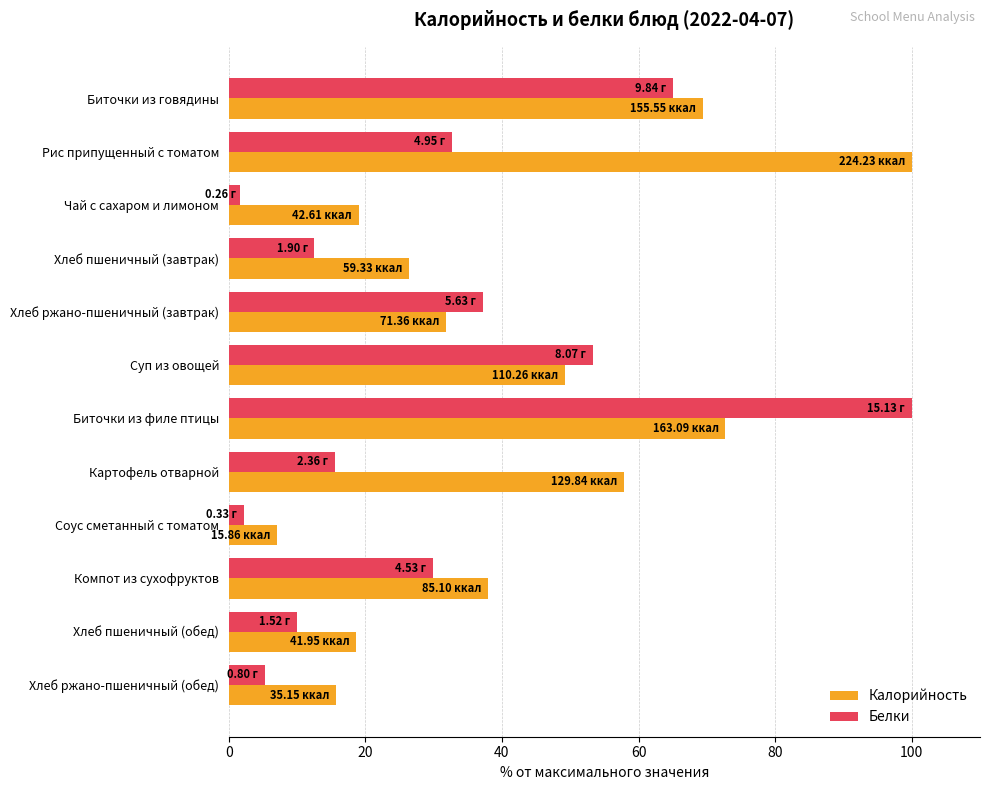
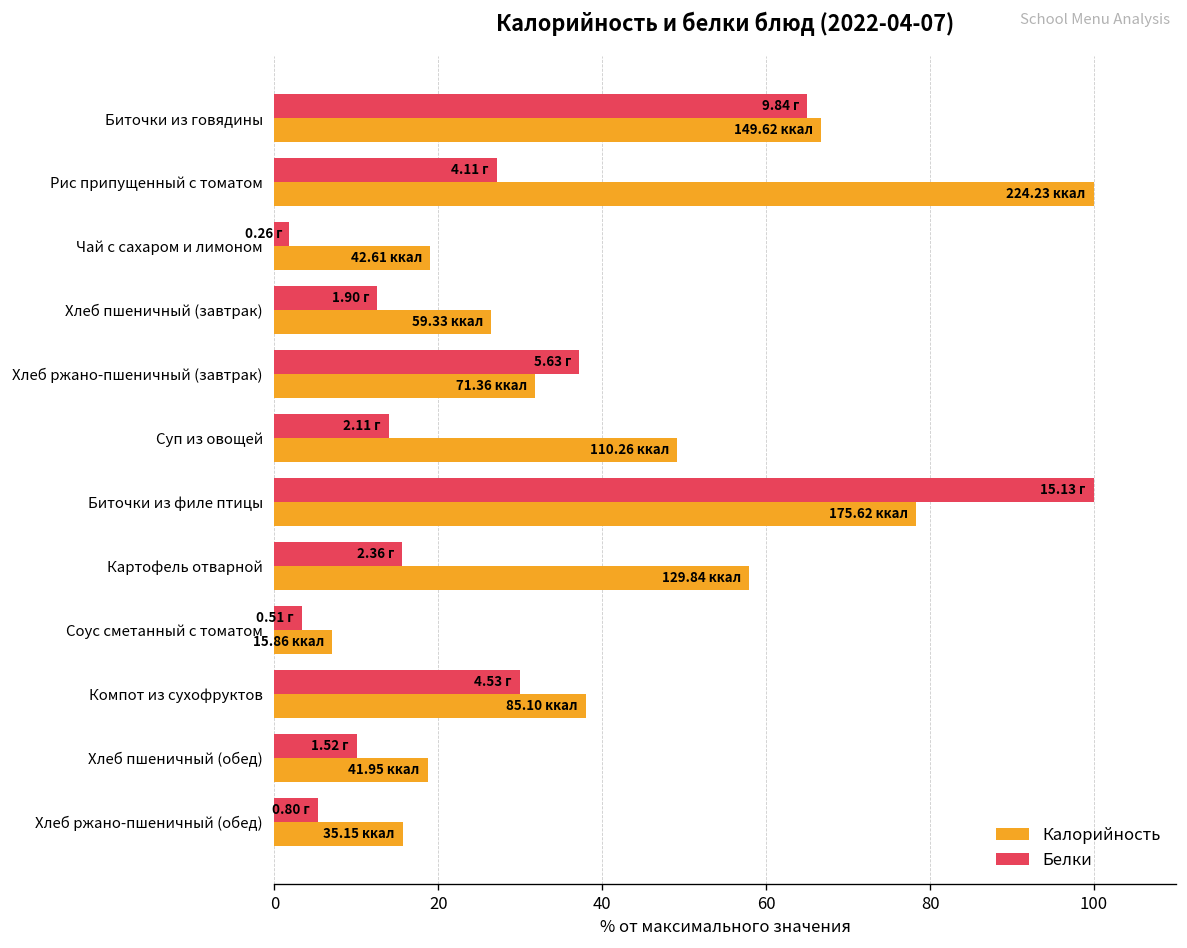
  {
    "Калорийность": {
-     "Биточки из говядины": 155.55,
-     "Биточки из филе птицы": 163.09
+     "Биточки из говядины": 149.62,
+     "Биточки из филе птицы": 175.62
    },
    "Белки": {
-     "Рис припущенный с томатом": 4.95,
-     "Суп из овощей": 8.07,
-     "Соус сметанный с томатом": 0.33
+     "Рис припущенный с томатом": 4.11,
+     "Суп из овощей": 2.11,
+     "Соус сметанный с томатом": 0.51
    }
  }
